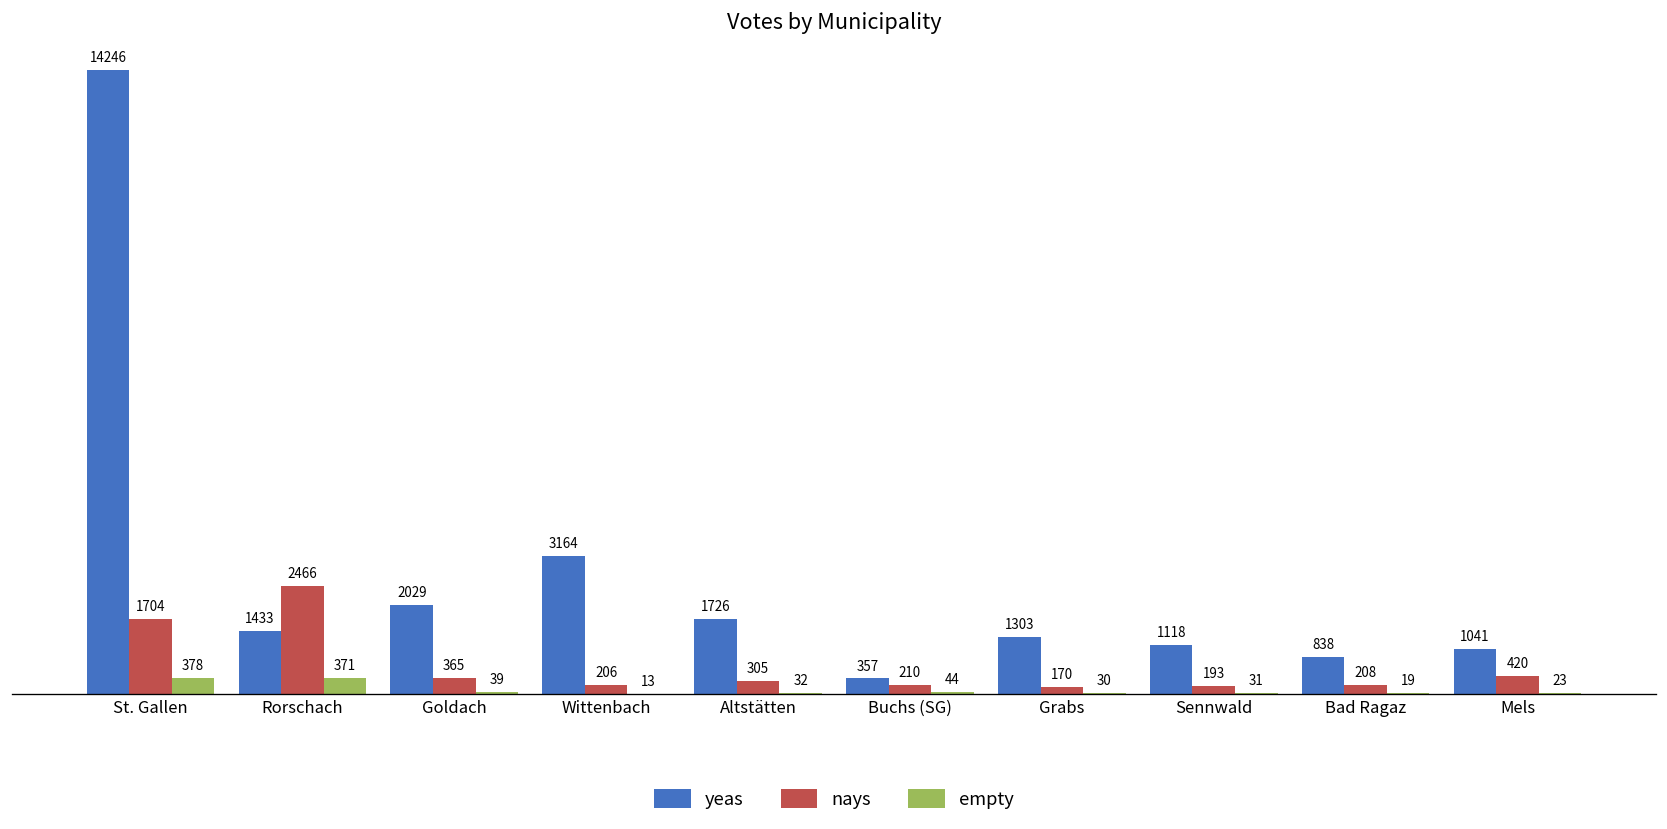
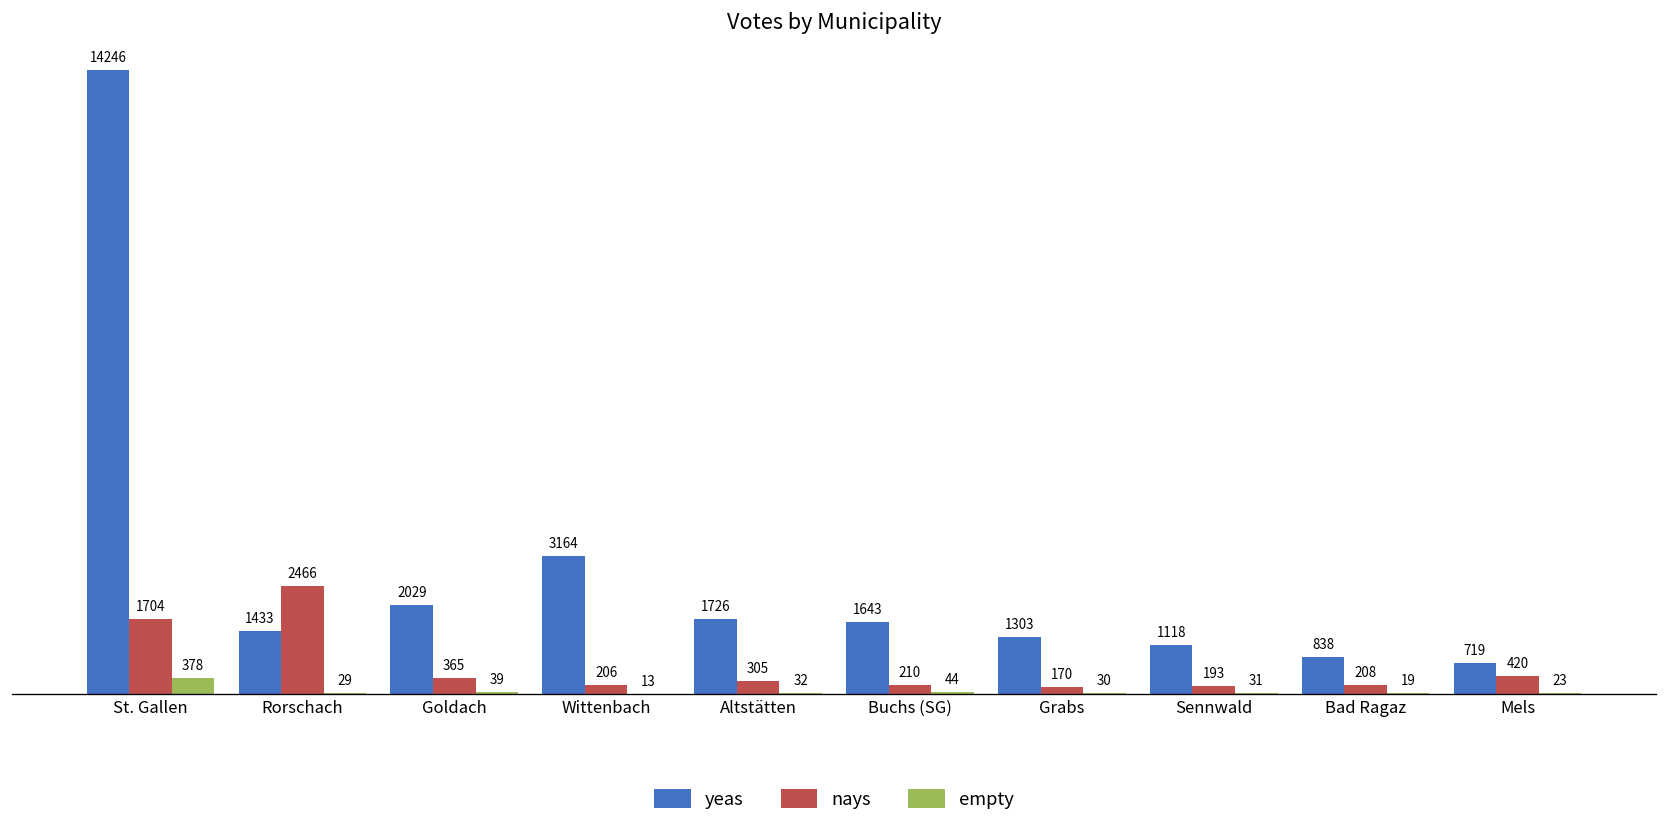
  {
    "yeas": {
      "St. Gallen": 14246,
      "Rorschach": 1433,
      "Goldach": 2029,
      "Wittenbach": 3164,
      "Altstätten": 1726,
-     "Buchs (SG)": 357,
+     "Buchs (SG)": 1643,
      "Grabs": 1303,
      "Sennwald": 1118,
      "Bad Ragaz": 838,
-     "Mels": 1041
+     "Mels": 719
    },
    "nays": {
      "St. Gallen": 1704,
      "Rorschach": 2466,
      "Goldach": 365,
      "Wittenbach": 206,
      "Altstätten": 305,
      "Buchs (SG)": 210,
      "Grabs": 170,
      "Sennwald": 193,
      "Bad Ragaz": 208,
      "Mels": 420
    },
    "empty": {
      "St. Gallen": 378,
-     "Rorschach": 371,
+     "Rorschach": 29,
      "Goldach": 39,
      "Wittenbach": 13,
      "Altstätten": 32,
      "Buchs (SG)": 44,
      "Grabs": 30,
      "Sennwald": 31,
      "Bad Ragaz": 19,
      "Mels": 23
    }
  }
